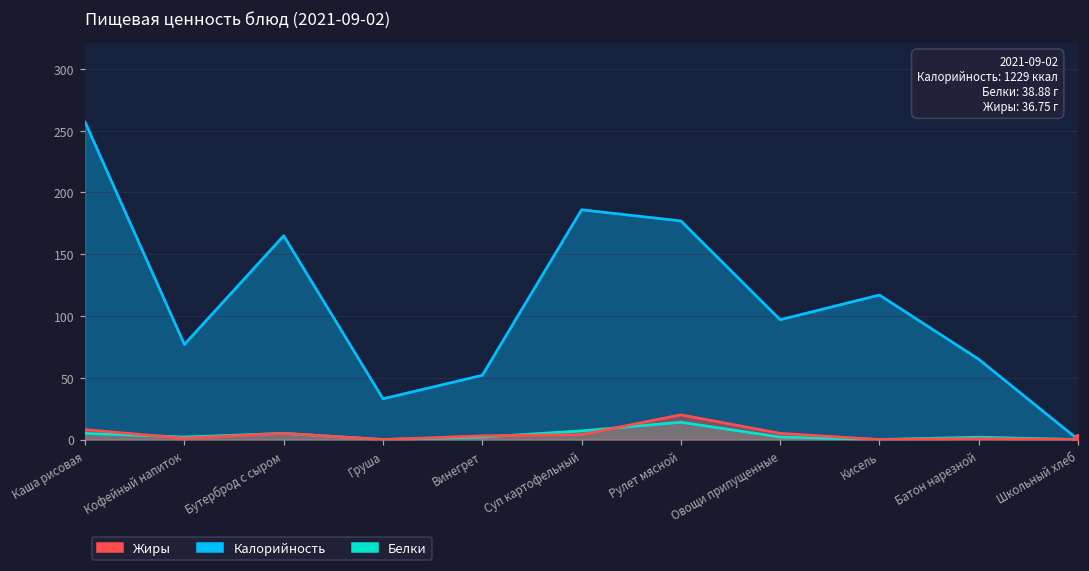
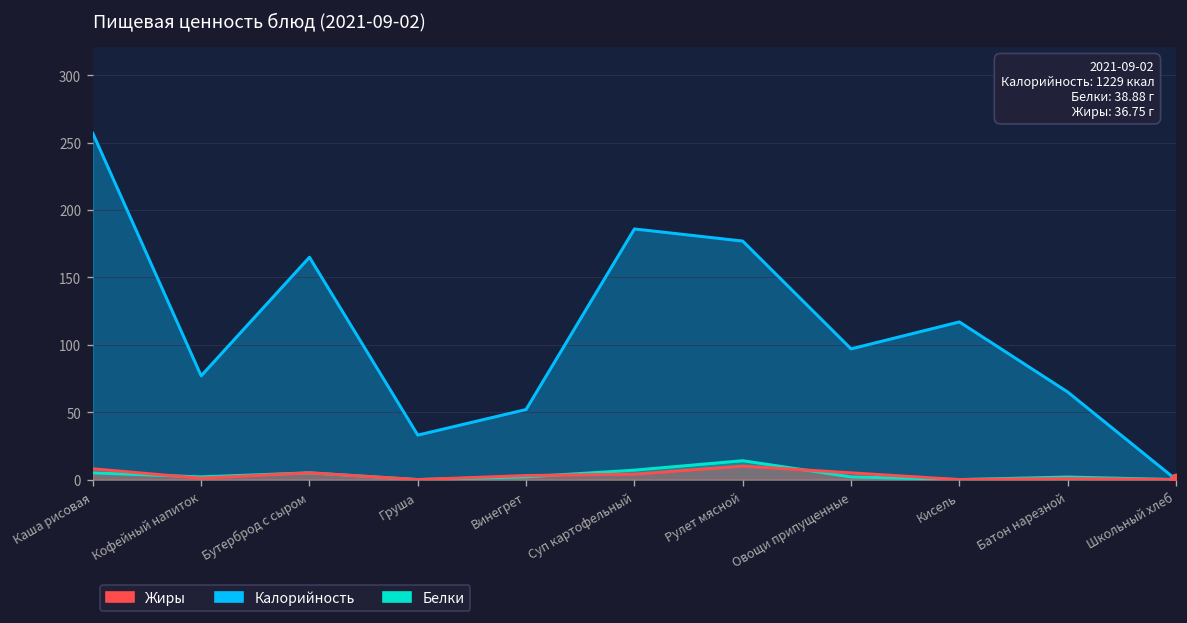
  {
    "Жиры": {
      "Каша рисовая": 8,
      "Суп картофельный": 4,
-     "Рулет мясной": 20,
+     "Рулет мясной": 10,
      "Овощи припущенные": 5
    }
  }
